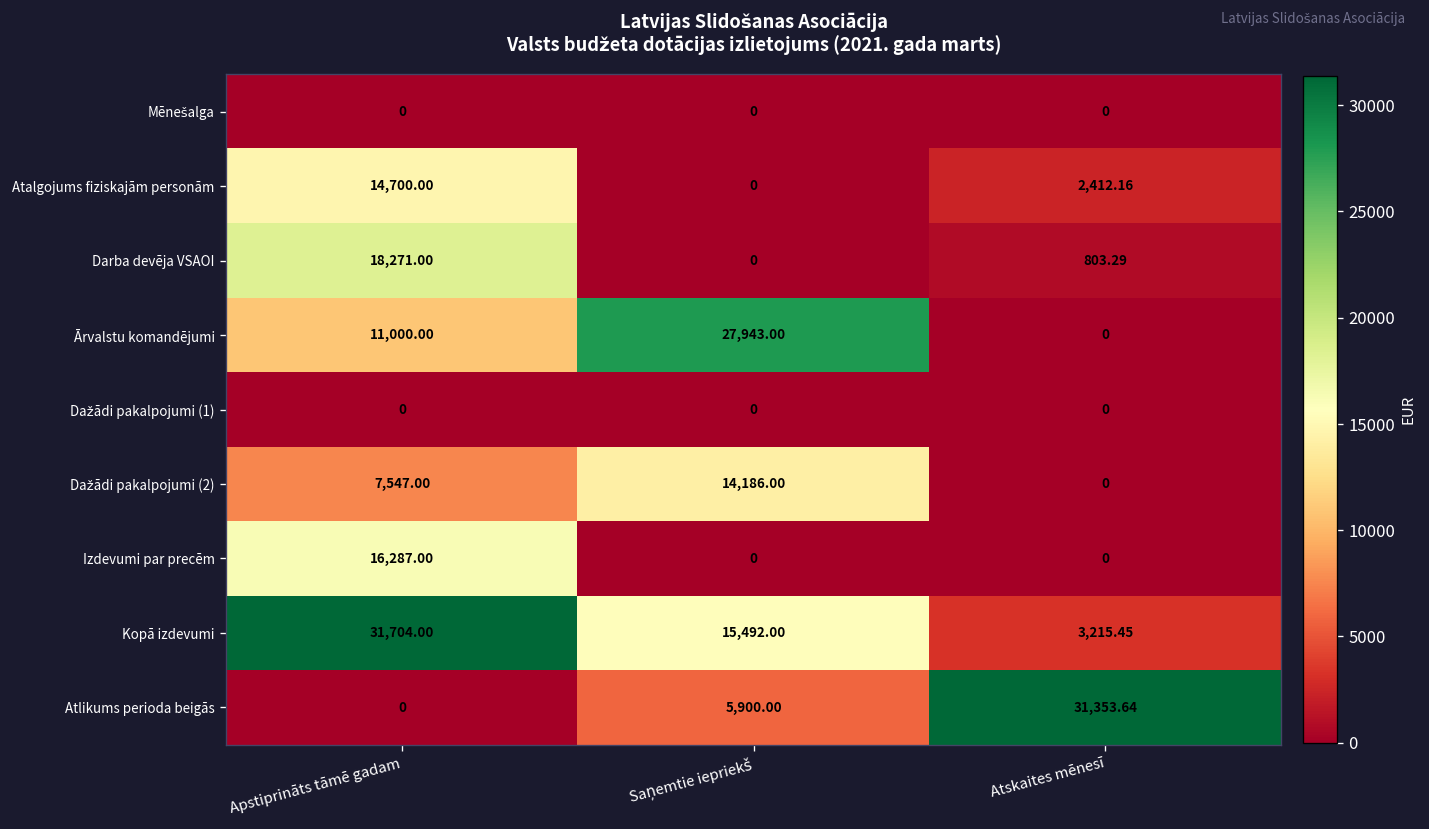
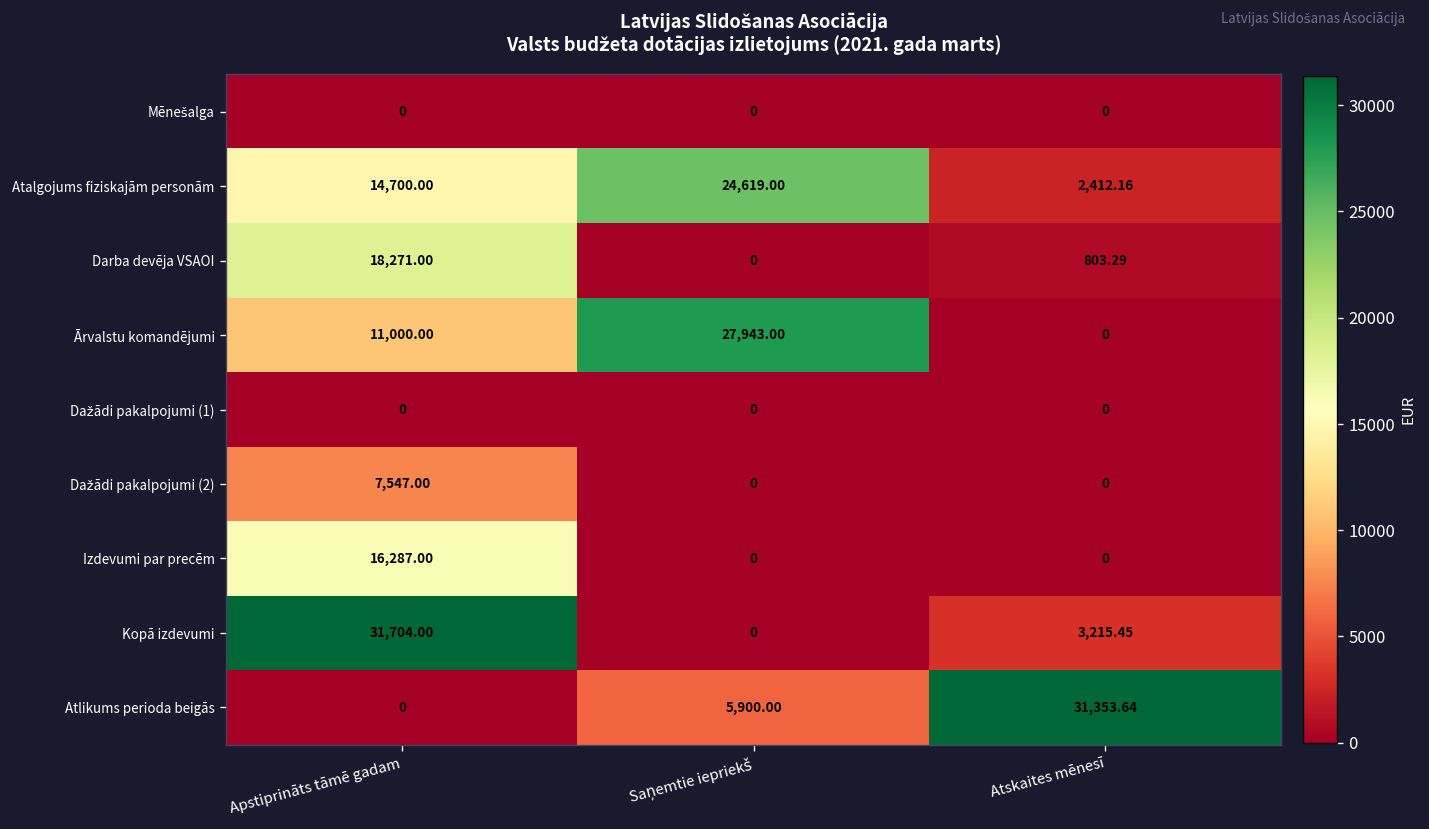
  {
    "Mēnešalga": {
      "Apstiprināts tāmē gadam": "0",
      "Saņemtie iepriekš": "0",
      "Atskaites mēnesī": "0"
    },
    "Atalgojums fiziskajām personām": {
      "Apstiprināts tāmē gadam": "14,700.00",
-     "Saņemtie iepriekš": "0",
+     "Saņemtie iepriekš": "24,619.00",
      "Atskaites mēnesī": "2,412.16"
    },
    "Darba devēja VSAOI": {
      "Apstiprināts tāmē gadam": "18,271.00",
      "Saņemtie iepriekš": "0",
      "Atskaites mēnesī": "803.29"
    },
    "Ārvalstu komandējumi": {
      "Apstiprināts tāmē gadam": "11,000.00",
      "Saņemtie iepriekš": "27,943.00",
      "Atskaites mēnesī": "0"
    },
    "Dažādi pakalpojumi (1)": {
      "Apstiprināts tāmē gadam": "0",
      "Saņemtie iepriekš": "0",
      "Atskaites mēnesī": "0"
    },
    "Dažādi pakalpojumi (2)": {
      "Apstiprināts tāmē gadam": "7,547.00",
-     "Saņemtie iepriekš": "14,186.00",
+     "Saņemtie iepriekš": "0",
      "Atskaites mēnesī": "0"
    },
    "Izdevumi par precēm": {
      "Apstiprināts tāmē gadam": "16,287.00",
      "Saņemtie iepriekš": "0",
      "Atskaites mēnesī": "0"
    },
    "Kopā izdevumi": {
      "Apstiprināts tāmē gadam": "31,704.00",
-     "Saņemtie iepriekš": "15,492.00",
+     "Saņemtie iepriekš": "0",
      "Atskaites mēnesī": "3,215.45"
    },
    "Atlikums perioda beigās": {
      "Apstiprināts tāmē gadam": "0",
      "Saņemtie iepriekš": "5,900.00",
      "Atskaites mēnesī": "31,353.64"
    }
  }
